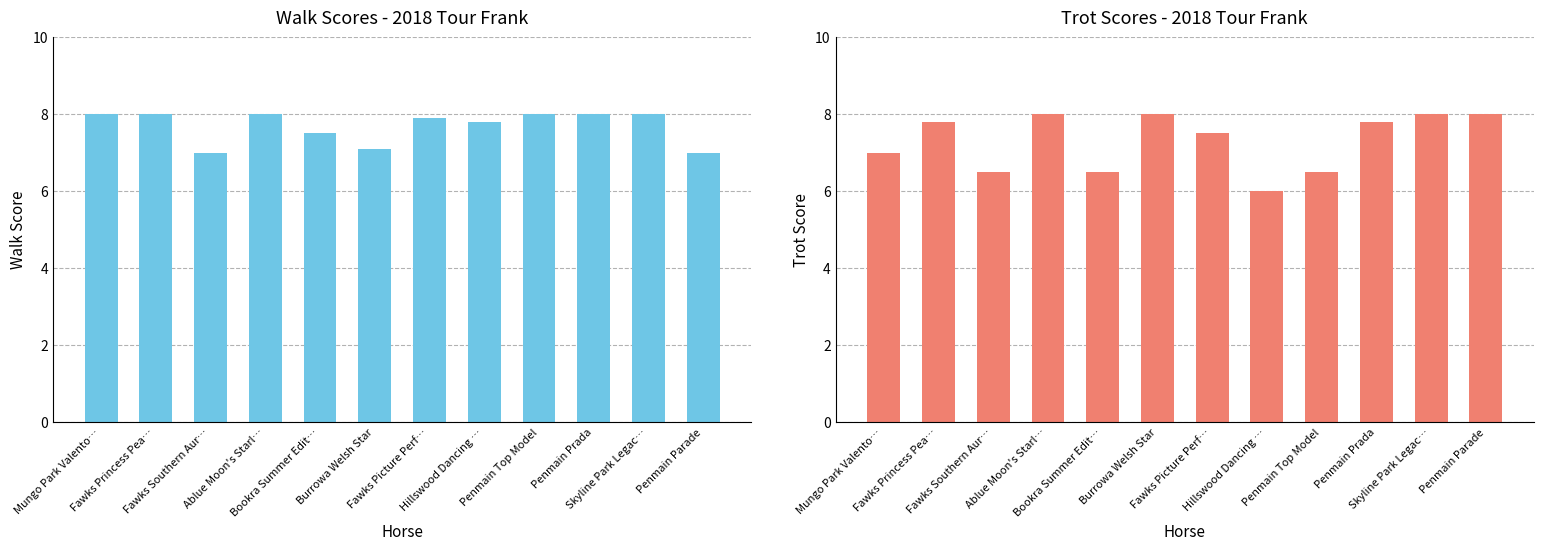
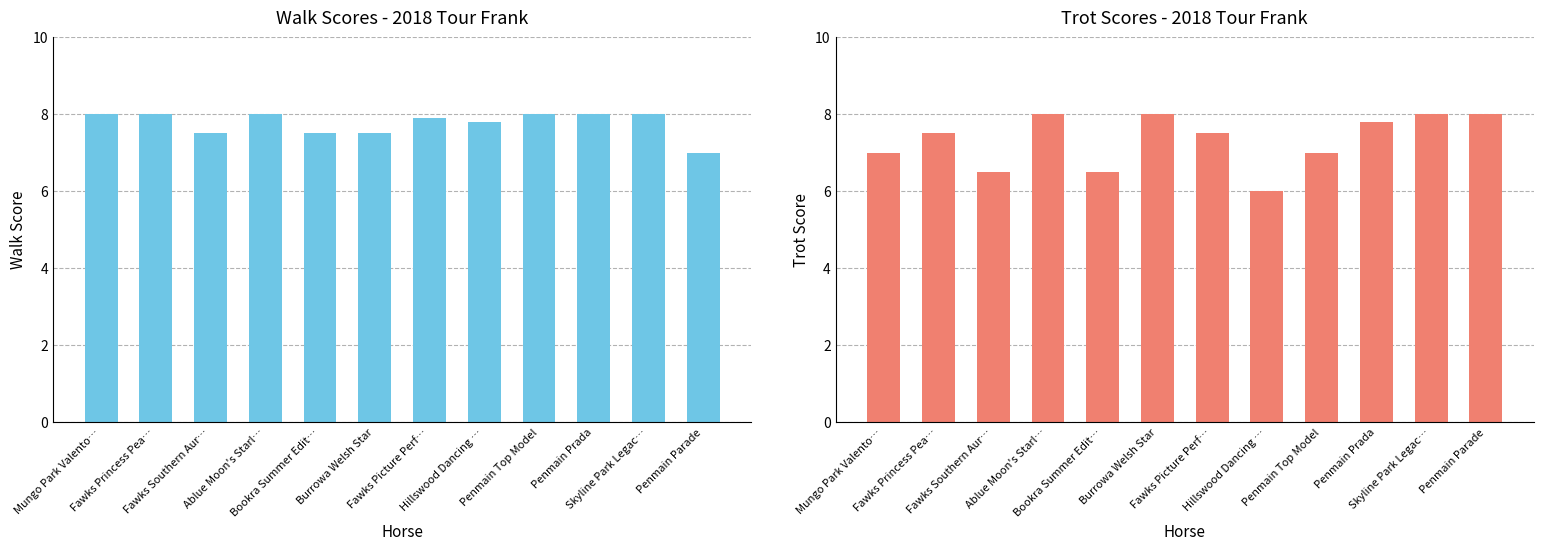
  {
    "Walk Scores - 2018 Tour Frank": {
      "Mungo Park Valento…": 8.0,
      "Fawks Princess Pea…": 8.0,
-     "Fawks Southern Aur…": 7.0,
+     "Fawks Southern Aur…": 7.5,
      "Ablue Moon's Starl…": 8.0,
      "Bookra Summer Edit…": 7.5,
-     "Burrowa Welsh Star": 7.1,
+     "Burrowa Welsh Star": 7.5,
      "Fawks Picture Perf…": 7.9,
      "Hillswood Dancing …": 7.8,
      "Penmain Top Model": 8.0,
      "Penmain Prada": 8.0,
      "Skyline Park Legac…": 8.0,
      "Penmain Parade": 7.0
    },
    "Trot Scores - 2018 Tour Frank": {
      "Mungo Park Valento…": 7.0,
-     "Fawks Princess Pea…": 7.8,
+     "Fawks Princess Pea…": 7.5,
      "Fawks Southern Aur…": 6.5,
      "Ablue Moon's Starl…": 8.0,
      "Bookra Summer Edit…": 6.5,
      "Burrowa Welsh Star": 8.0,
      "Fawks Picture Perf…": 7.5,
      "Hillswood Dancing …": 6.0,
-     "Penmain Top Model": 6.5,
+     "Penmain Top Model": 7.0,
      "Penmain Prada": 7.8,
      "Skyline Park Legac…": 8.0,
      "Penmain Parade": 8.0
    }
  }
